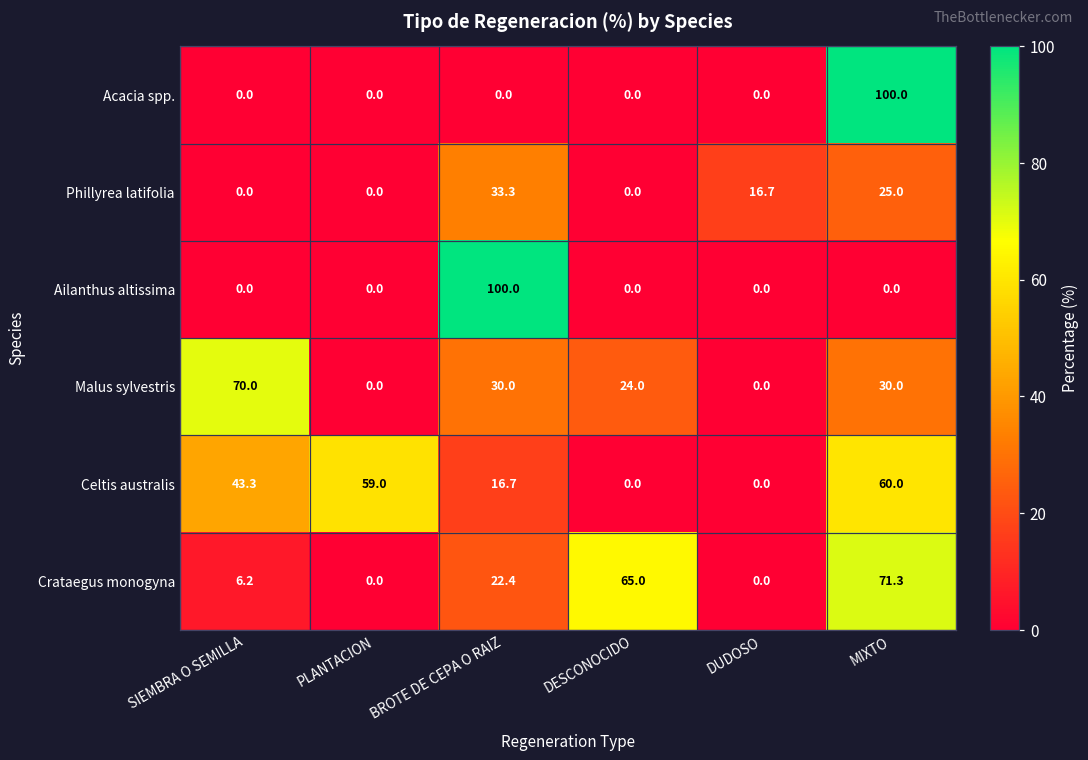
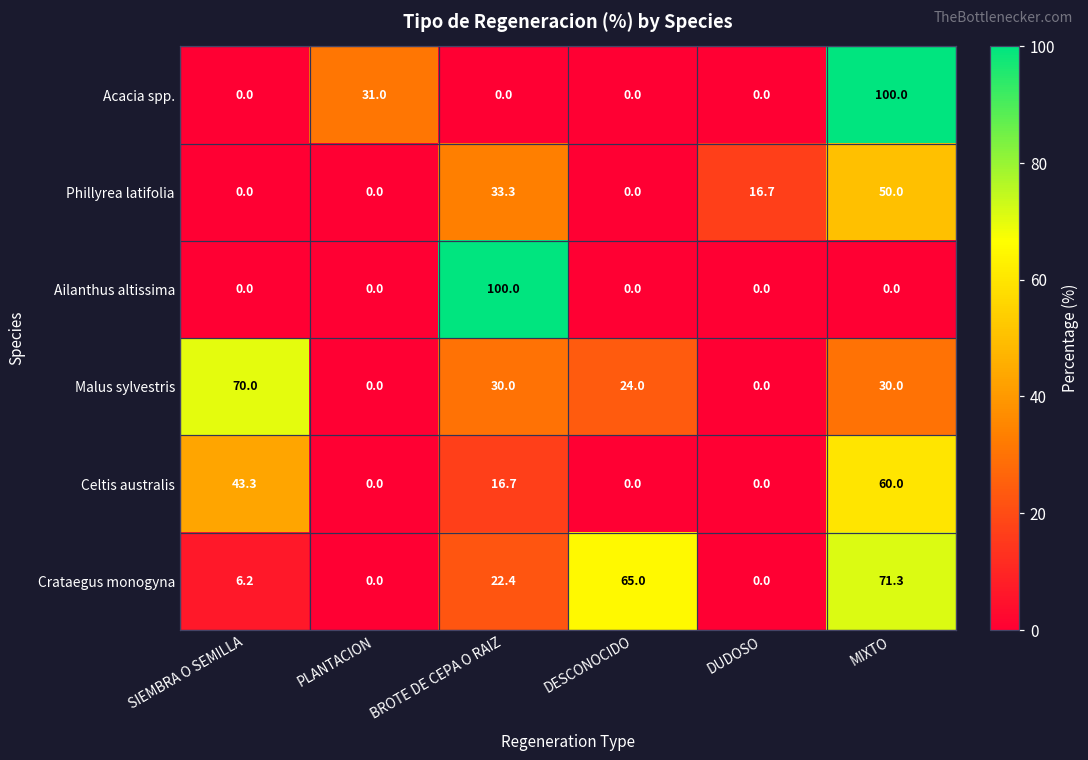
  {
    "Acacia spp.": {
      "SIEMBRA O SEMILLA": 0.0,
-     "PLANTACION": 0.0,
+     "PLANTACION": 31.0,
      "BROTE DE CEPA O RAIZ": 0.0,
      "DESCONOCIDO": 0.0,
      "DUDOSO": 0.0,
      "MIXTO": 100.0
    },
    "Phillyrea latifolia": {
      "SIEMBRA O SEMILLA": 0.0,
      "PLANTACION": 0.0,
      "BROTE DE CEPA O RAIZ": 33.3,
      "DESCONOCIDO": 0.0,
      "DUDOSO": 16.7,
-     "MIXTO": 25.0
+     "MIXTO": 50.0
    },
    "Ailanthus altissima": {
      "SIEMBRA O SEMILLA": 0.0,
      "PLANTACION": 0.0,
      "BROTE DE CEPA O RAIZ": 100.0,
      "DESCONOCIDO": 0.0,
      "DUDOSO": 0.0,
      "MIXTO": 0.0
    },
    "Malus sylvestris": {
      "SIEMBRA O SEMILLA": 70.0,
      "PLANTACION": 0.0,
      "BROTE DE CEPA O RAIZ": 30.0,
      "DESCONOCIDO": 24.0,
      "DUDOSO": 0.0,
      "MIXTO": 30.0
    },
    "Celtis australis": {
      "SIEMBRA O SEMILLA": 43.3,
-     "PLANTACION": 59.0,
+     "PLANTACION": 0.0,
      "BROTE DE CEPA O RAIZ": 16.7,
      "DESCONOCIDO": 0.0,
      "DUDOSO": 0.0,
      "MIXTO": 60.0
    },
    "Crataegus monogyna": {
      "SIEMBRA O SEMILLA": 6.2,
      "PLANTACION": 0.0,
      "BROTE DE CEPA O RAIZ": 22.4,
      "DESCONOCIDO": 65.0,
      "DUDOSO": 0.0,
      "MIXTO": 71.3
    }
  }
